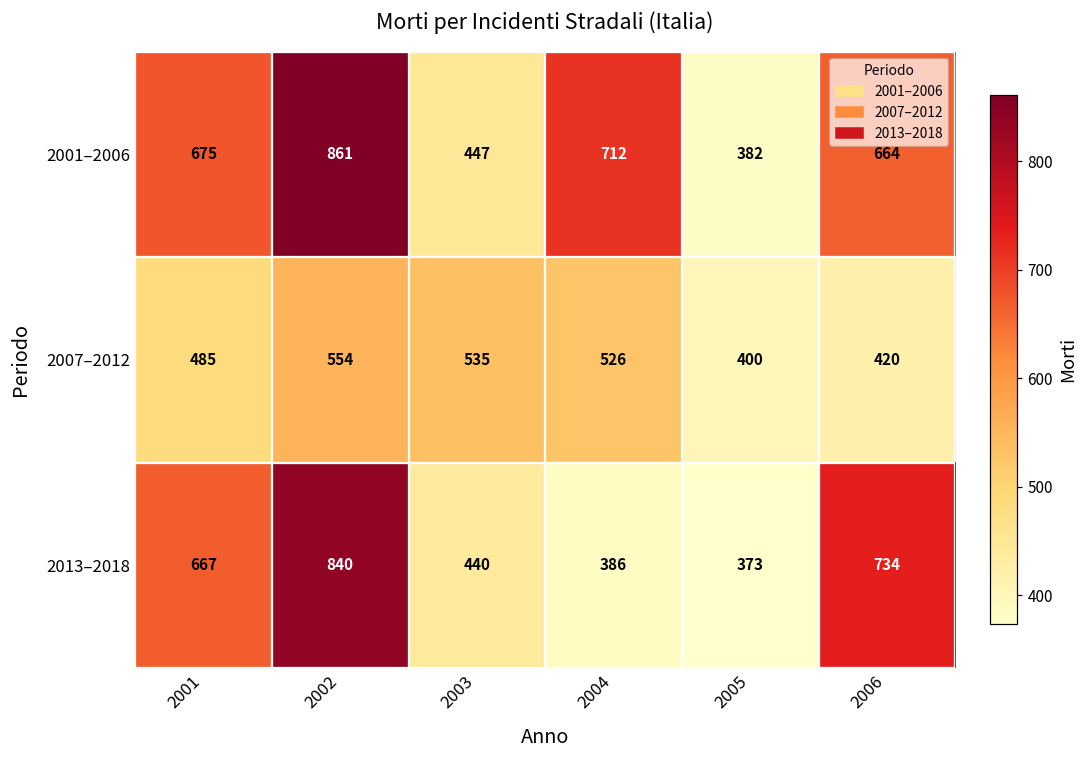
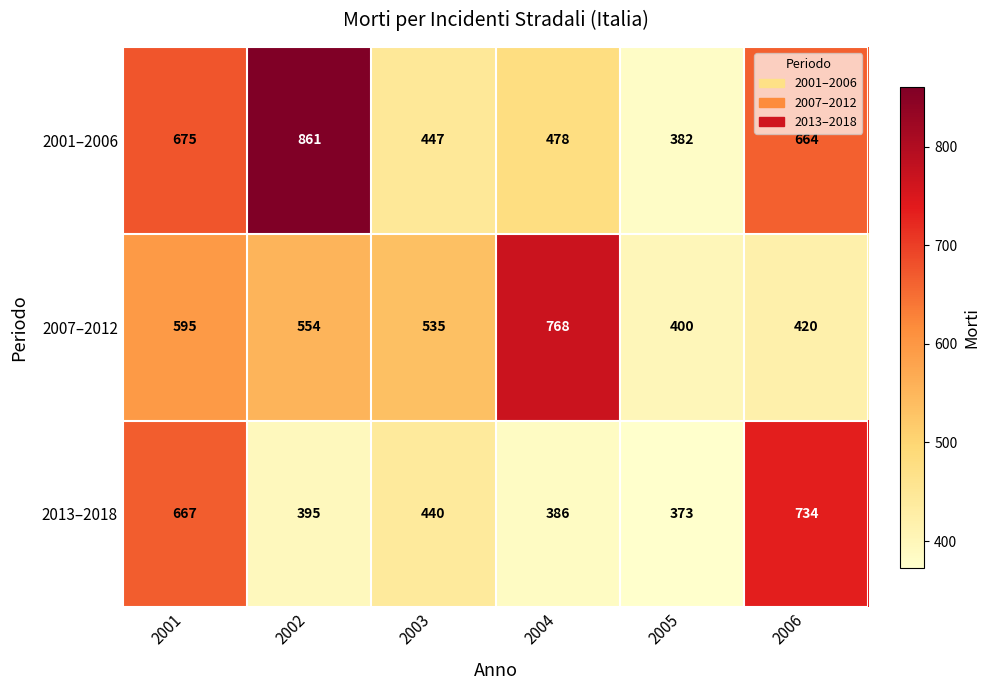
  {
    "2001–2006": {
      "2001": 675,
      "2002": 861,
      "2003": 447,
-     "2004": 712,
+     "2004": 478,
      "2005": 382
    },
    "2007–2012": {
-     "2001": 485,
+     "2001": 595,
      "2002": 554,
      "2003": 535,
-     "2004": 526,
+     "2004": 768,
      "2005": 400,
      "2006": 420
    },
    "2013–2018": {
      "2001": 667,
-     "2002": 840,
+     "2002": 395,
      "2003": 440,
      "2004": 386,
      "2005": 373,
      "2006": 734
    }
  }
